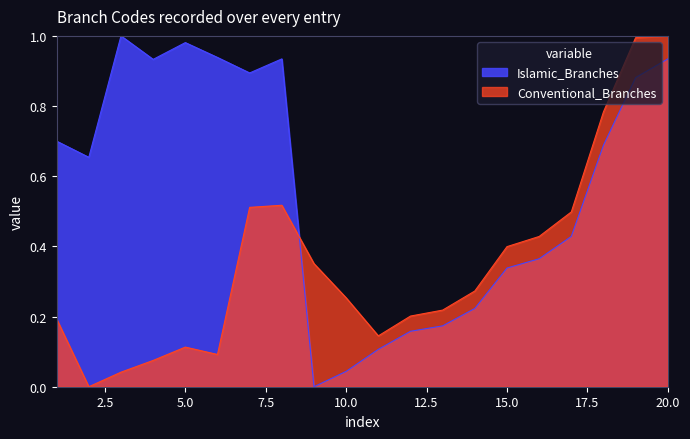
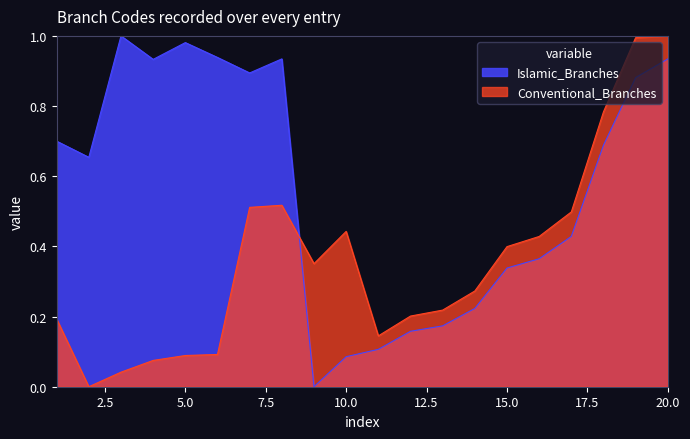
  {
    "Islamic_Branches": {
      "5.0": 0.98,
-     "10.0": 0.04,
+     "10.0": 0.09,
      "15.0": 0.34,
      "20.0": 0.93
    },
    "Conventional_Branches": {
-     "5.0": 0.11,
-     "10.0": 0.25,
+     "5.0": 0.09,
+     "10.0": 0.44,
      "15.0": 0.40,
      "20.0": 1.00
    }
  }
